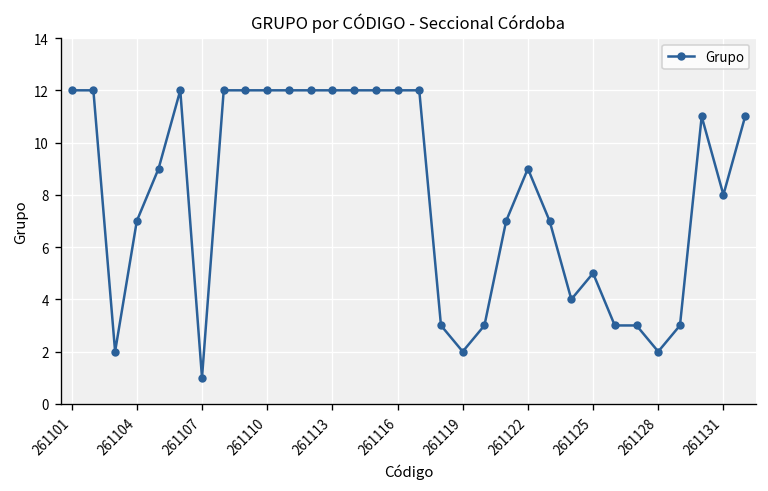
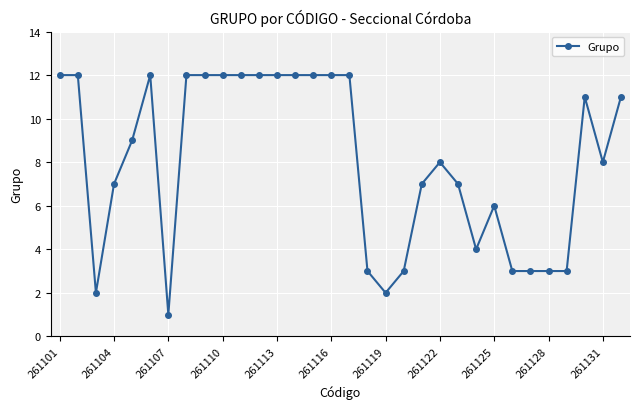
  {
    "261101": 12,
    "261104": 7,
    "261107": 1,
    "261110": 12,
    "261113": 12,
    "261116": 12,
    "261119": 2,
-   "261122": 9,
-   "261125": 5,
-   "261128": 2,
+   "261122": 8,
+   "261125": 6,
+   "261128": 3,
    "261131": 8
  }
